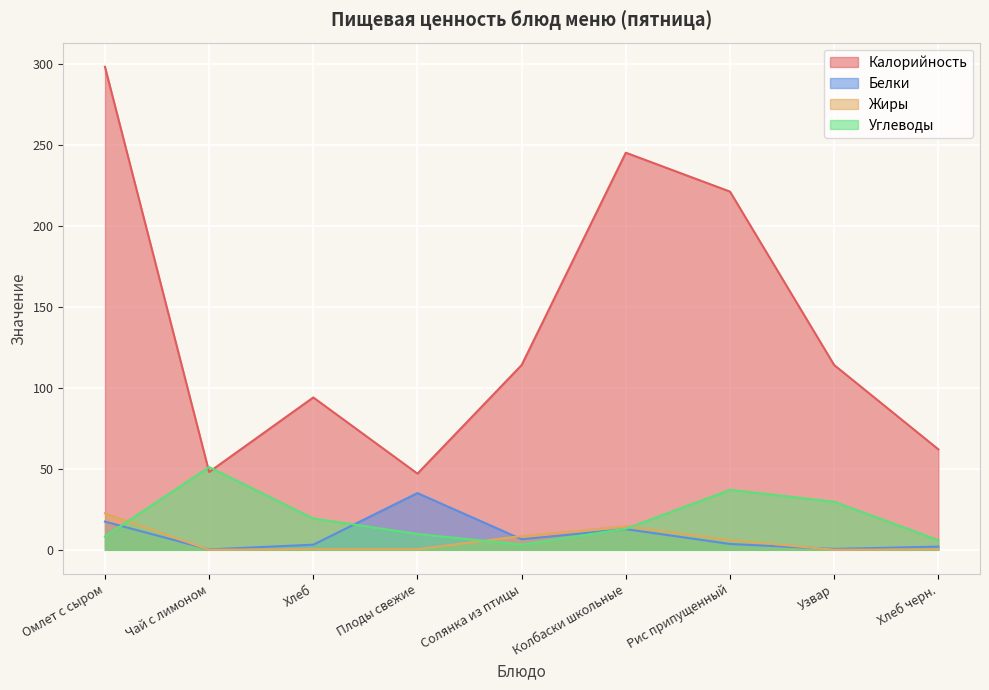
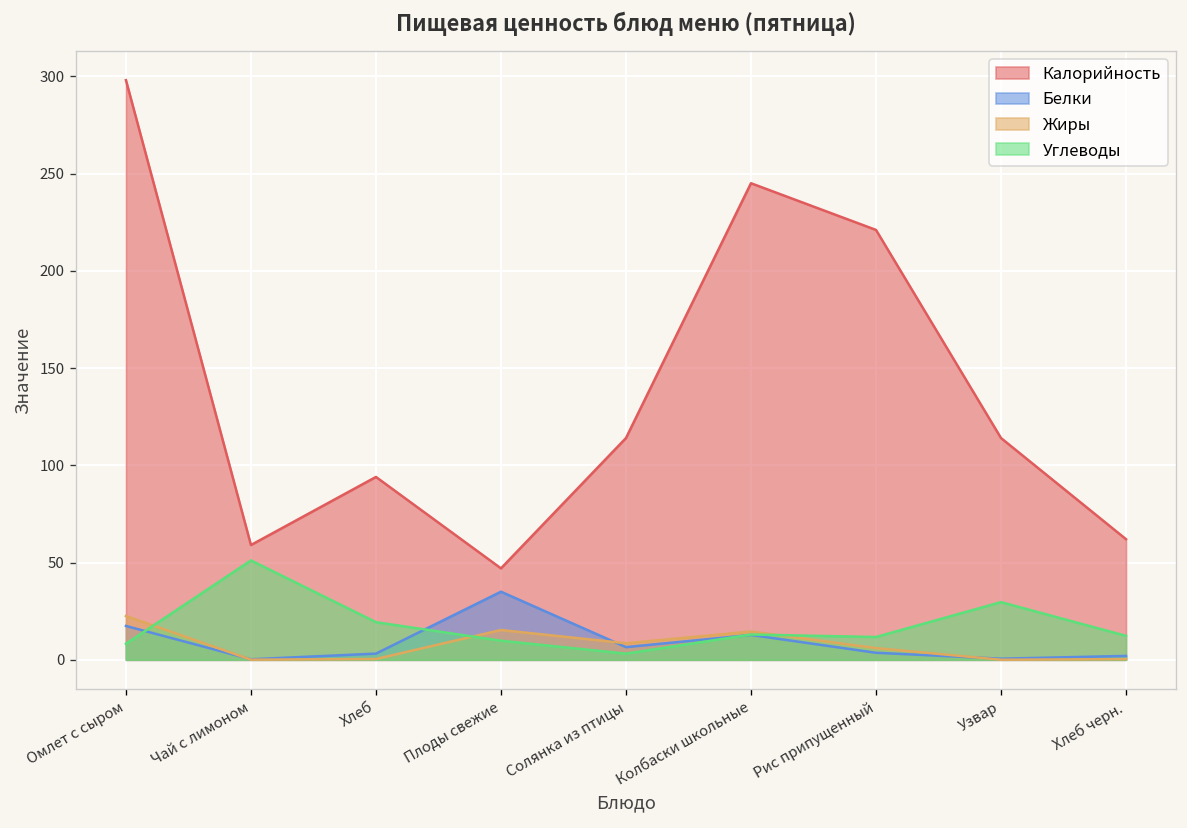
  {
    "Калорийность": {
      "Омлет с сыром": 298,
-     "Чай с лимоном": 48,
+     "Чай с лимоном": 59,
      "Хлеб": 94,
      "Плоды свежие": 47,
      "Солянка из птицы": 114,
      "Колбаски школьные": 245,
      "Рис припущенный": 221,
      "Узвар": 114,
      "Хлеб черн.": 62
    },
    "Белки": {
      "Омлет с сыром": 17,
      "Хлеб": 3,
      "Плоды свежие": 35,
      "Солянка из птицы": 7,
      "Рис припущенный": 4,
      "Хлеб черн.": 2
    },
    "Жиры": {
      "Омлет с сыром": 23,
      "Хлеб": 0,
-     "Плоды свежие": 0,
+     "Плоды свежие": 15,
      "Солянка из птицы": 9,
      "Рис припущенный": 6,
      "Хлеб черн.": 0
    },
    "Углеводы": {
      "Омлет с сыром": 8,
      "Чай с лимоном": 51,
      "Хлеб": 19,
      "Плоды свежие": 10,
      "Солянка из птицы": 3,
-     "Рис припущенный": 37,
+     "Рис припущенный": 12,
      "Узвар": 30,
-     "Хлеб черн.": 6
+     "Хлеб черн.": 12
    }
  }
